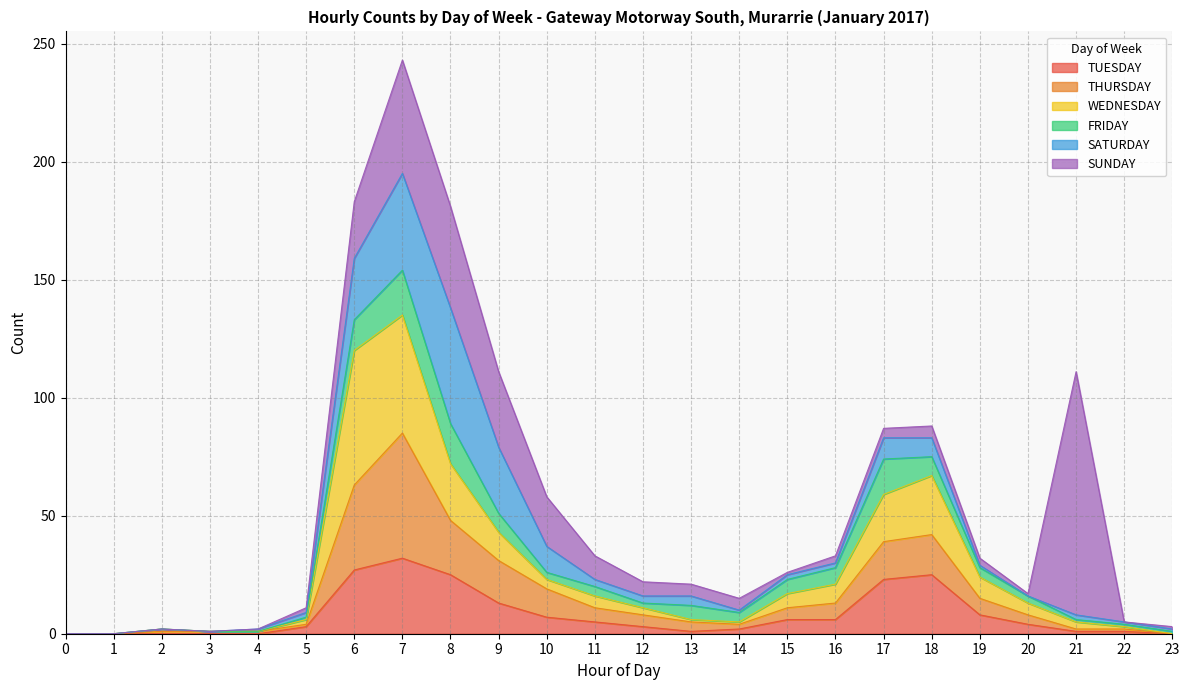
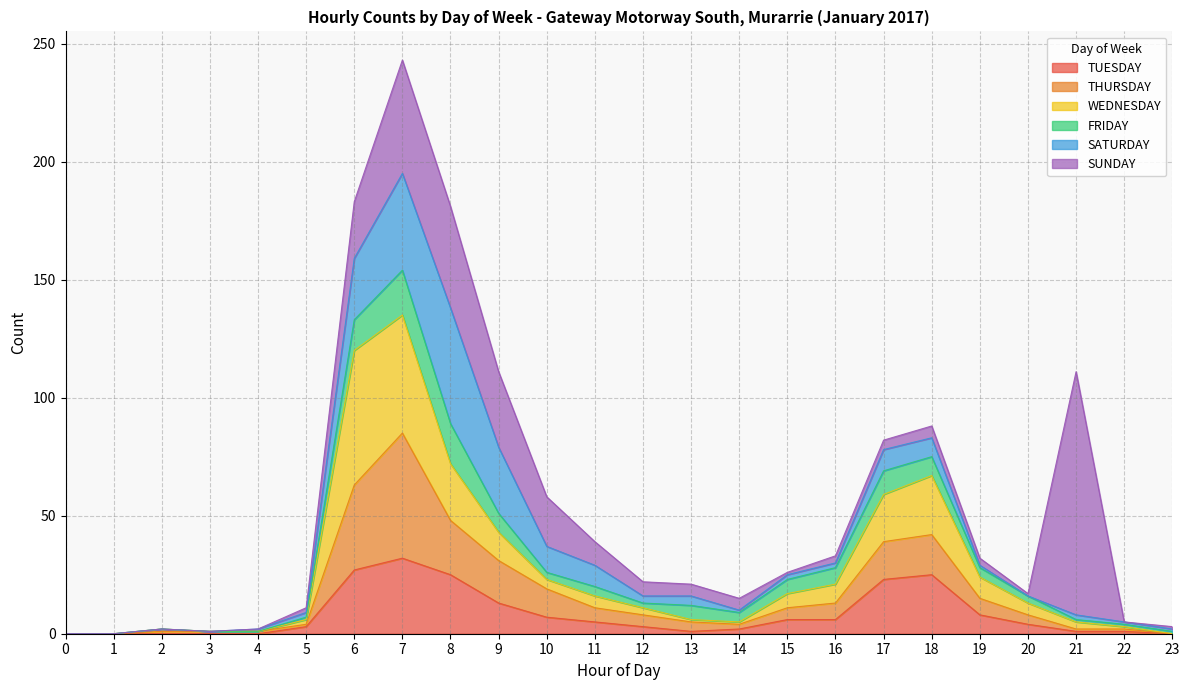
  {
    "WEDNESDAY": {
      "6": 57,
      "7": 50,
      "8": 24,
      "9": 12,
      "10": 4,
      "11": 5,
      "12": 3,
      "15": 6,
      "16": 8,
      "17": 20,
      "18": 25,
      "19": 9,
      "20": 5
    },
    "FRIDAY": {
      "6": 13,
      "7": 19,
      "8": 17,
      "9": 8,
      "10": 3,
      "11": 4,
      "12": 2,
      "13": 6,
      "15": 6,
      "16": 7,
-     "17": 15,
+     "17": 10,
      "18": 8
    },
    "SATURDAY": {
      "5": 2,
      "6": 26,
      "7": 41,
      "8": 49,
      "9": 28,
      "10": 11,
-     "11": 3,
+     "11": 9,
      "12": 3,
      "13": 4,
      "16": 2,
      "17": 9,
      "18": 8,
      "21": 2
    },
    "SUNDAY": {
      "5": 2,
      "6": 24,
      "7": 48,
      "8": 43,
      "9": 32,
      "10": 21,
      "11": 10,
      "12": 6,
      "13": 5,
      "14": 5,
      "16": 3,
      "17": 4,
      "18": 5,
      "19": 3,
      "21": 103
    }
  }
